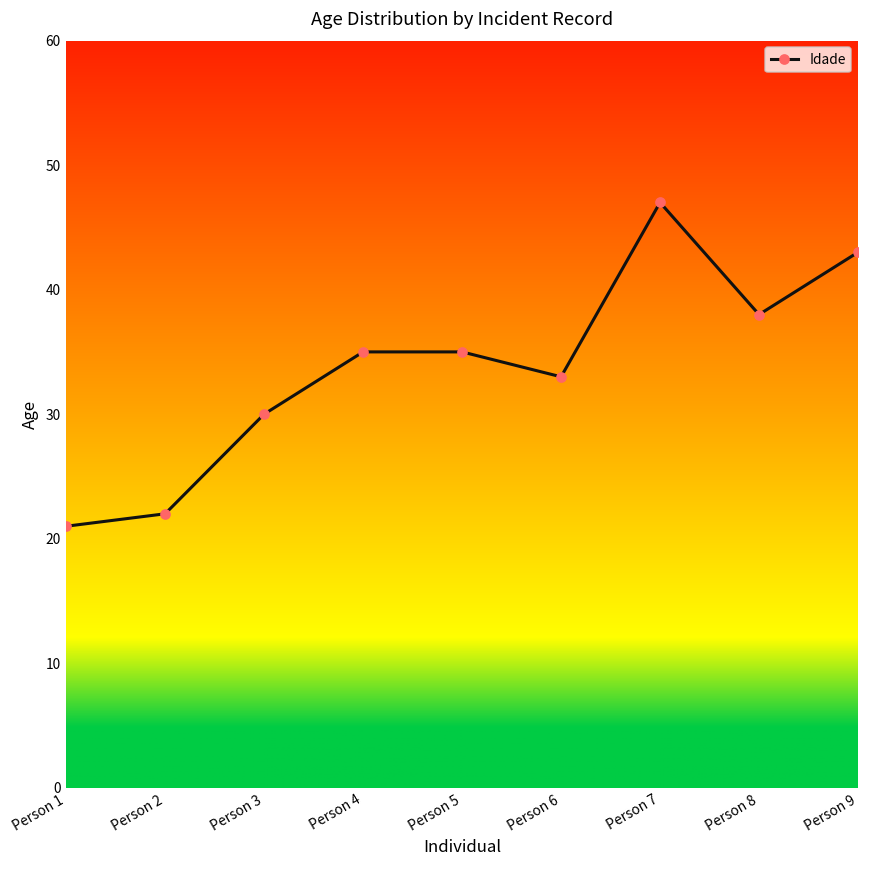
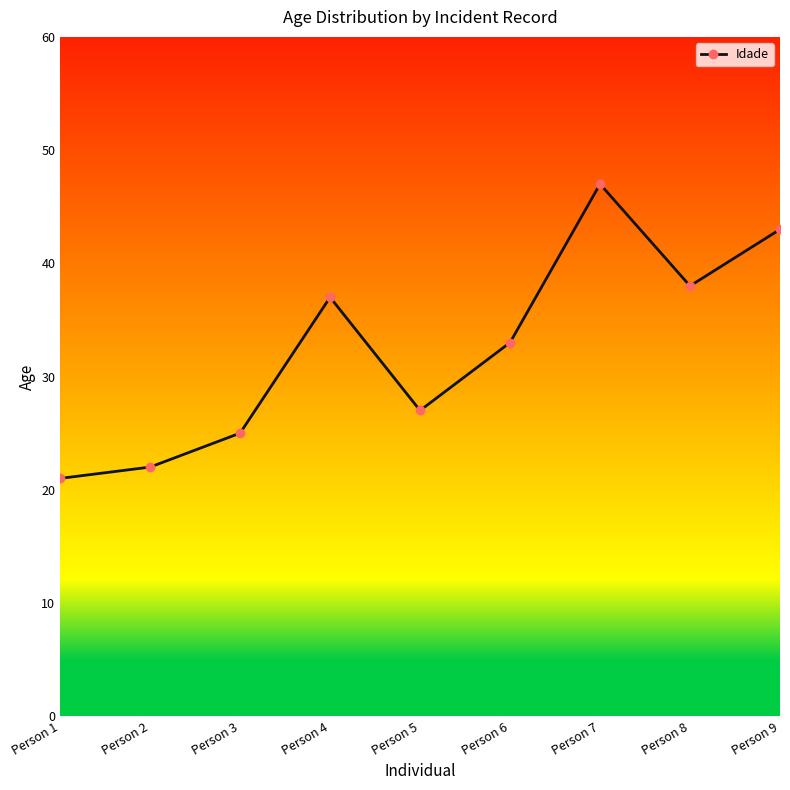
  {
    "Person 1": 21,
    "Person 2": 22,
-   "Person 3": 30,
-   "Person 4": 35,
-   "Person 5": 35,
+   "Person 3": 25,
+   "Person 4": 37,
+   "Person 5": 27,
    "Person 6": 33,
    "Person 7": 47,
    "Person 8": 38,
    "Person 9": 43
  }
